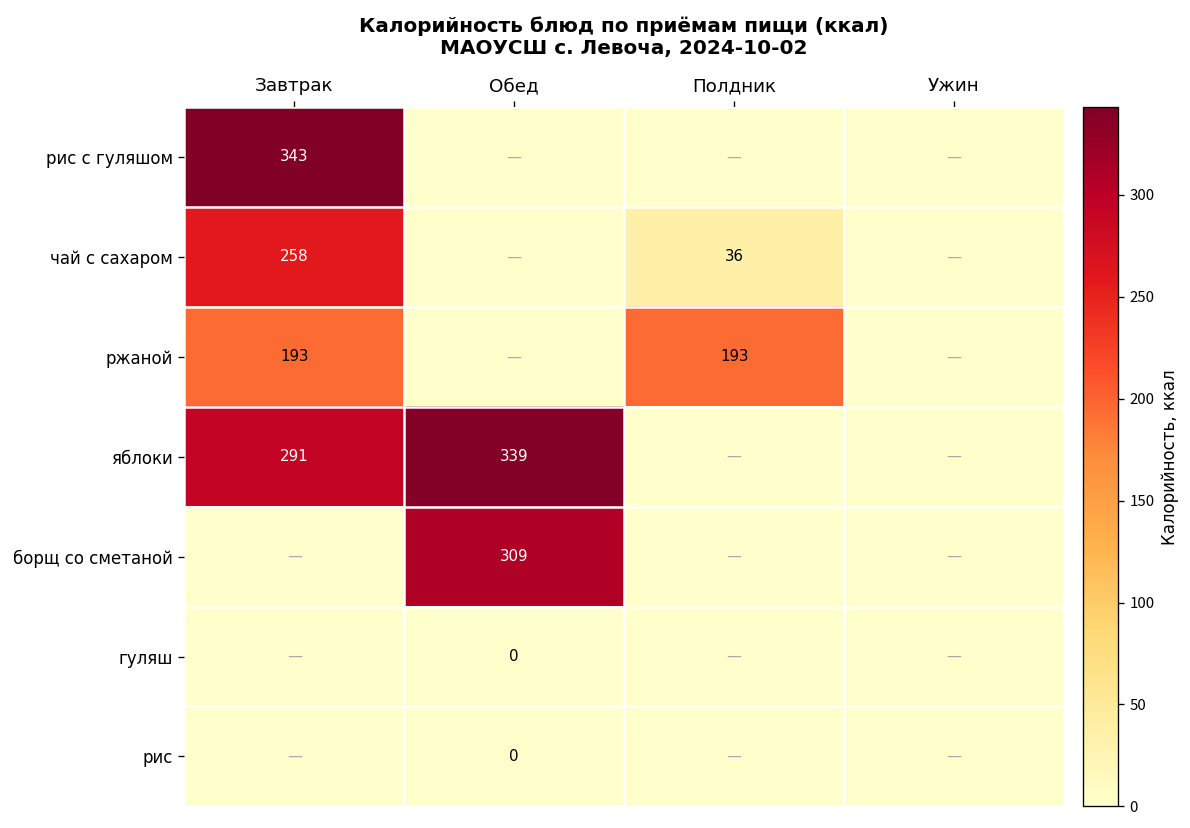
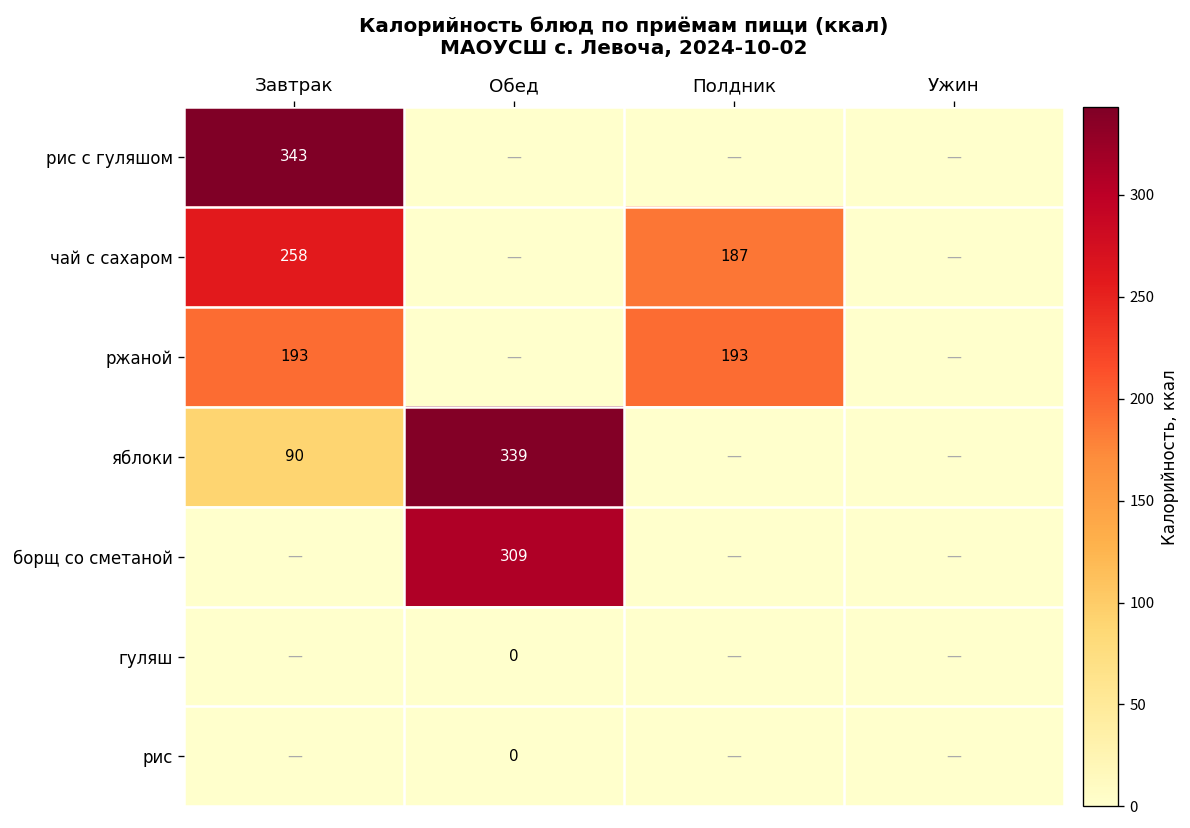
  {
    "рис с гуляшом": {
      "Завтрак": 343
    },
    "чай с сахаром": {
      "Завтрак": 258,
-     "Полдник": 36
+     "Полдник": 187
    },
    "ржаной": {
      "Завтрак": 193,
      "Полдник": 193
    },
    "яблоки": {
-     "Завтрак": 291,
+     "Завтрак": 90,
      "Обед": 339
    },
    "борщ со сметаной": {
      "Обед": 309
    },
    "гуляш": {
      "Обед": 0
    },
    "рис": {
      "Обед": 0
    }
  }
